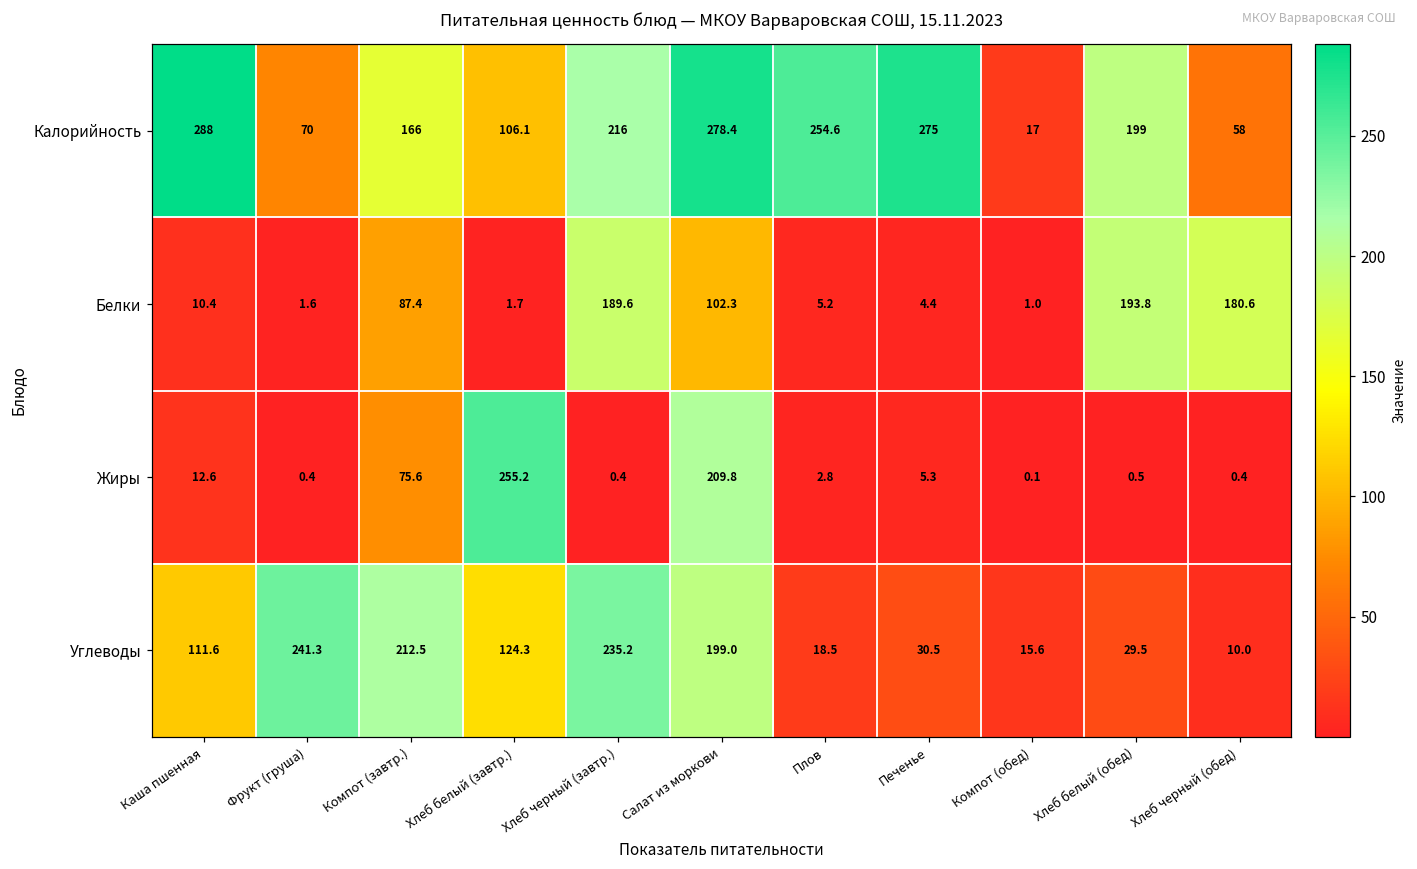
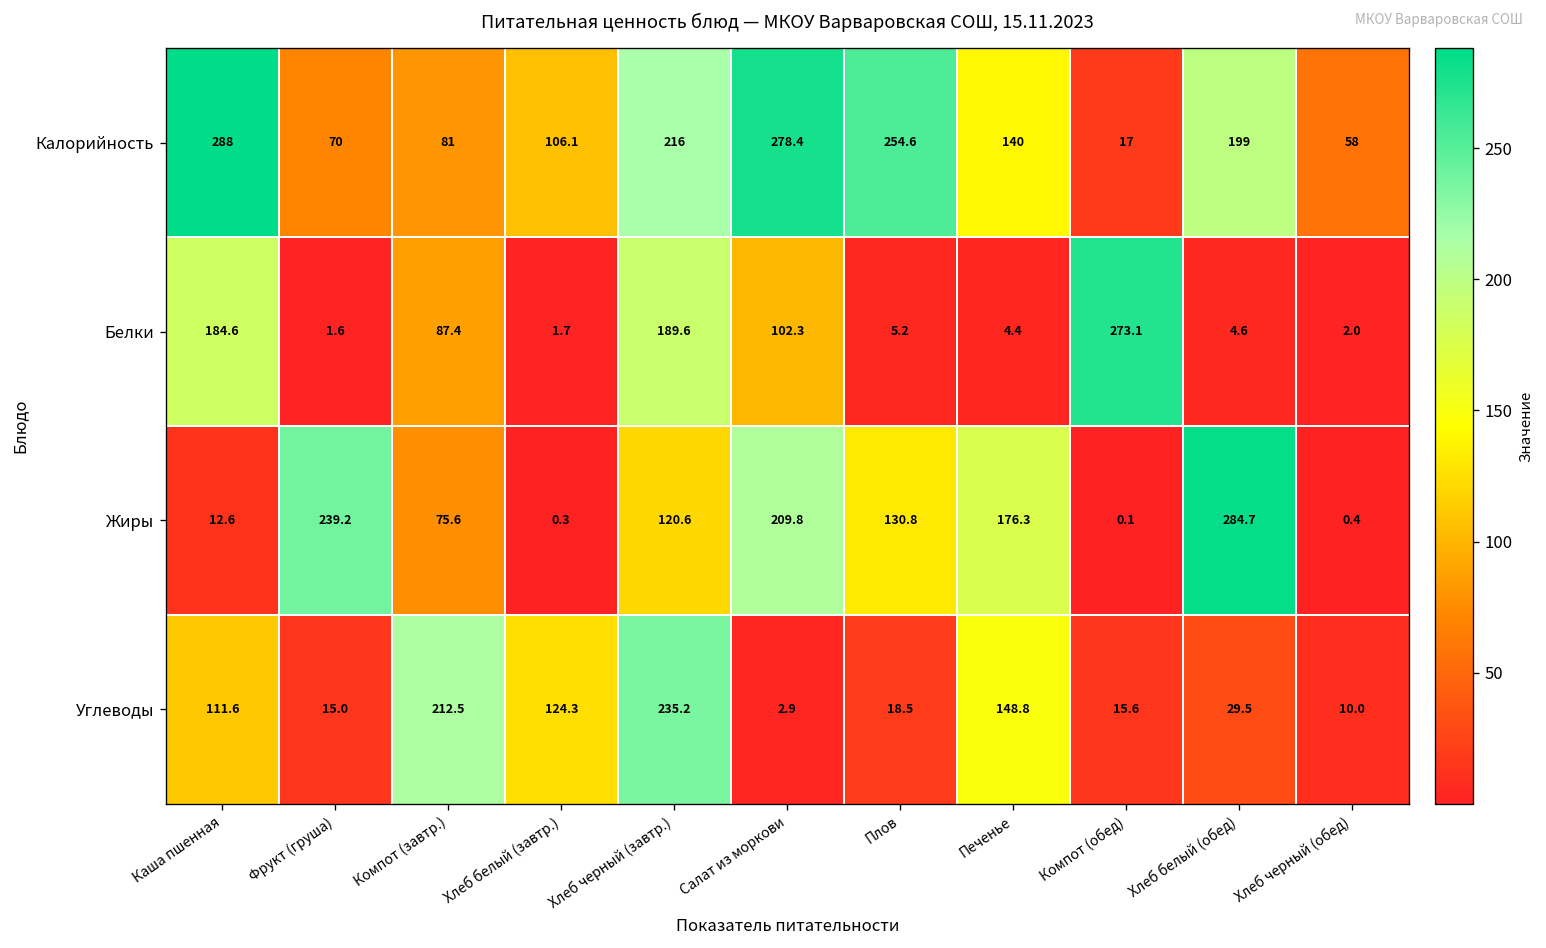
  {
    "Калорийность": {
      "Каша пшенная": 288,
      "Фрукт (груша)": 70,
-     "Компот (завтр.)": 166,
+     "Компот (завтр.)": 81,
      "Хлеб белый (завтр.)": 106.1,
      "Хлеб черный (завтр.)": 216,
      "Салат из моркови": 278.4,
      "Плов": 254.6,
-     "Печенье": 275,
+     "Печенье": 140,
      "Компот (обед)": 17,
      "Хлеб белый (обед)": 199,
      "Хлеб черный (обед)": 58
    },
    "Белки": {
-     "Каша пшенная": 10.4,
+     "Каша пшенная": 184.6,
      "Фрукт (груша)": 1.6,
      "Компот (завтр.)": 87.4,
      "Хлеб белый (завтр.)": 1.7,
      "Хлеб черный (завтр.)": 189.6,
      "Салат из моркови": 102.3,
      "Плов": 5.2,
      "Печенье": 4.4,
-     "Компот (обед)": 1.0,
-     "Хлеб белый (обед)": 193.8,
-     "Хлеб черный (обед)": 180.6
+     "Компот (обед)": 273.1,
+     "Хлеб белый (обед)": 4.6,
+     "Хлеб черный (обед)": 2.0
    },
    "Жиры": {
      "Каша пшенная": 12.6,
-     "Фрукт (груша)": 0.4,
+     "Фрукт (груша)": 239.2,
      "Компот (завтр.)": 75.6,
-     "Хлеб белый (завтр.)": 255.2,
-     "Хлеб черный (завтр.)": 0.4,
+     "Хлеб белый (завтр.)": 0.3,
+     "Хлеб черный (завтр.)": 120.6,
      "Салат из моркови": 209.8,
-     "Плов": 2.8,
-     "Печенье": 5.3,
+     "Плов": 130.8,
+     "Печенье": 176.3,
      "Компот (обед)": 0.1,
-     "Хлеб белый (обед)": 0.5,
+     "Хлеб белый (обед)": 284.7,
      "Хлеб черный (обед)": 0.4
    },
    "Углеводы": {
      "Каша пшенная": 111.6,
-     "Фрукт (груша)": 241.3,
+     "Фрукт (груша)": 15.0,
      "Компот (завтр.)": 212.5,
      "Хлеб белый (завтр.)": 124.3,
      "Хлеб черный (завтр.)": 235.2,
-     "Салат из моркови": 199.0,
+     "Салат из моркови": 2.9,
      "Плов": 18.5,
-     "Печенье": 30.5,
+     "Печенье": 148.8,
      "Компот (обед)": 15.6,
      "Хлеб белый (обед)": 29.5,
      "Хлеб черный (обед)": 10.0
    }
  }
